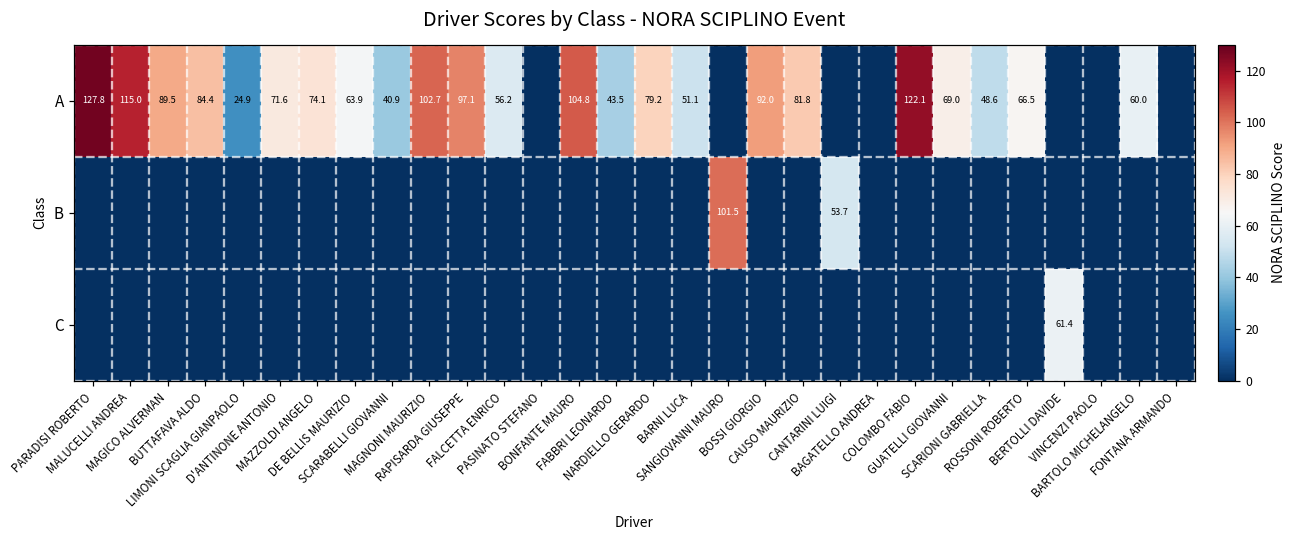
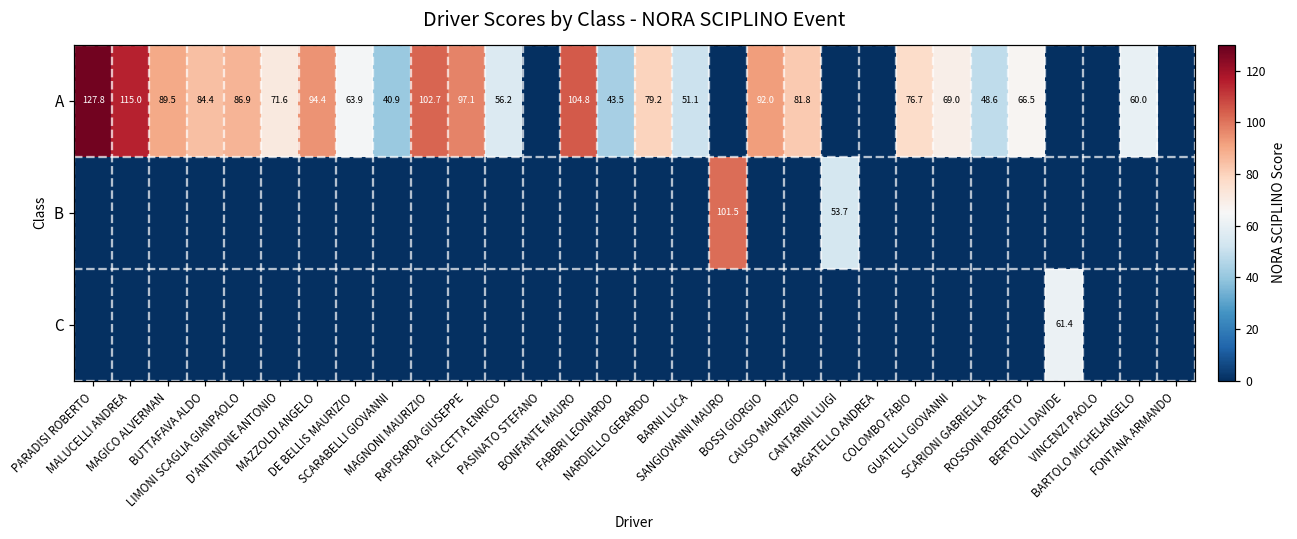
  {
    "A": {
      "PARADISI ROBERTO": 127.8,
      "MALUCELLI ANDREA": 115.0,
      "MAGICO ALVERMAN": 89.5,
      "BUTTAFAVA ALDO": 84.4,
-     "LIMONI SCAGLIA GIANPAOLO": 24.9,
+     "LIMONI SCAGLIA GIANPAOLO": 86.9,
      "D'ANTINONE ANTONIO": 71.6,
-     "MAZZOLDI ANGELO": 74.1,
+     "MAZZOLDI ANGELO": 94.4,
      "DE BELLIS MAURIZIO": 63.9,
      "SCARABELLI GIOVANNI": 40.9,
      "MAGNONI MAURIZIO": 102.7,
      "RAPISARDA GIUSEPPE": 97.1,
      "FALCETTA ENRICO": 56.2,
      "BONFANTE MAURO": 104.8,
      "FABBRI LEONARDO": 43.5,
      "NARDIELLO GERARDO": 79.2,
      "BARNI LUCA": 51.1,
      "BOSSI GIORGIO": 92.0,
      "CAUSO MAURIZIO": 81.8,
-     "COLOMBO FABIO": 122.1,
+     "COLOMBO FABIO": 76.7,
      "GUATELLI GIOVANNI": 69.0,
      "SCARIONI GABRIELLA": 48.6,
      "ROSSONI ROBERTO": 66.5,
      "BARTOLO MICHELANGELO": 60.0
    },
    "B": {
      "SANGIOVANNI MAURO": 101.5,
      "CANTARINI LUIGI": 53.7
    },
    "C": {
      "BERTOLLI DAVIDE": 61.4
    }
  }
